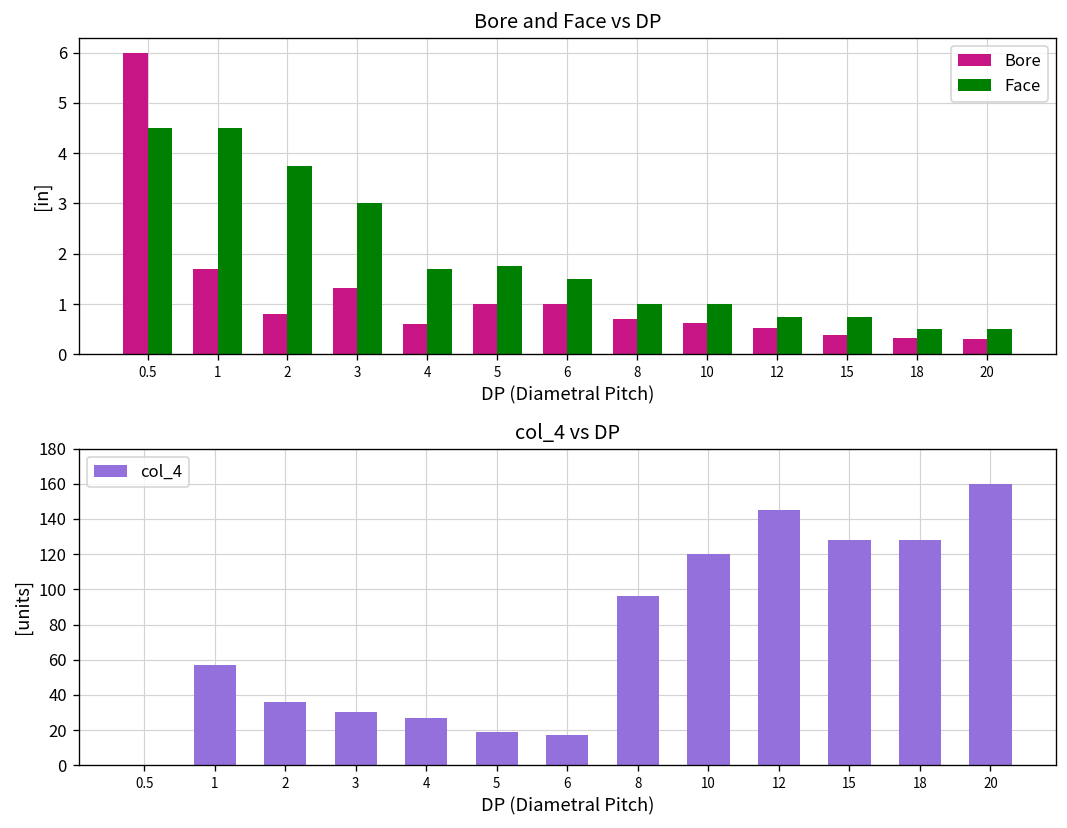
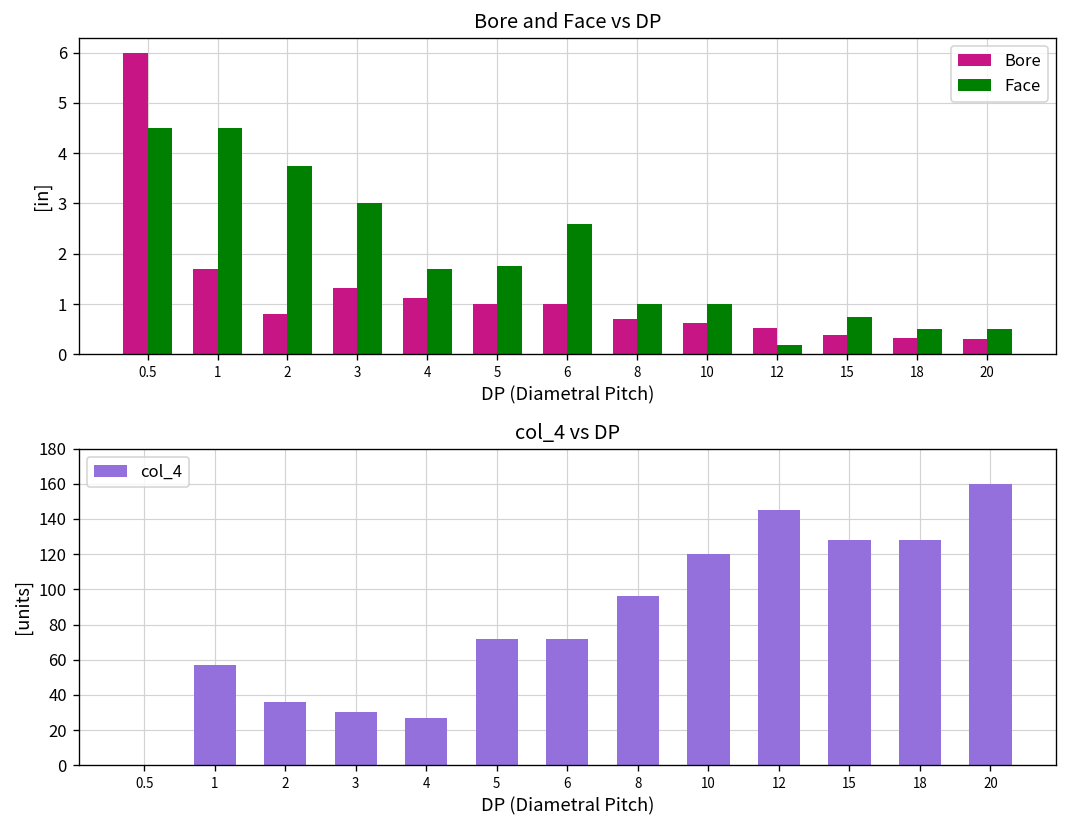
  {
    "Bore and Face vs DP": {
      "Bore": {
        "0.5": 6.0,
        "1": 1.7,
        "2": 0.8,
        "3": 1.3,
-       "4": 0.6,
+       "4": 1.1,
        "5": 1.0,
        "6": 1.0,
        "8": 0.7,
        "10": 0.6,
        "12": 0.5,
        "15": 0.4,
        "18": 0.3,
        "20": 0.3
      },
      "Face": {
        "0.5": 4.5,
        "1": 4.5,
        "2": 3.8,
        "3": 3.0,
        "4": 1.7,
        "5": 1.8,
-       "6": 1.5,
+       "6": 2.6,
        "8": 1.0,
        "10": 1.0,
-       "12": 0.8,
+       "12": 0.2,
        "15": 0.8,
        "18": 0.5,
        "20": 0.5
      }
    },
    "col_4 vs DP": {
      "0.5": 0,
      "1": 57,
      "2": 36,
      "3": 30,
      "4": 27,
-     "5": 19,
-     "6": 17,
+     "5": 72,
+     "6": 72,
      "8": 96,
      "10": 120,
      "12": 145,
      "15": 128,
      "18": 128,
      "20": 160
    }
  }
